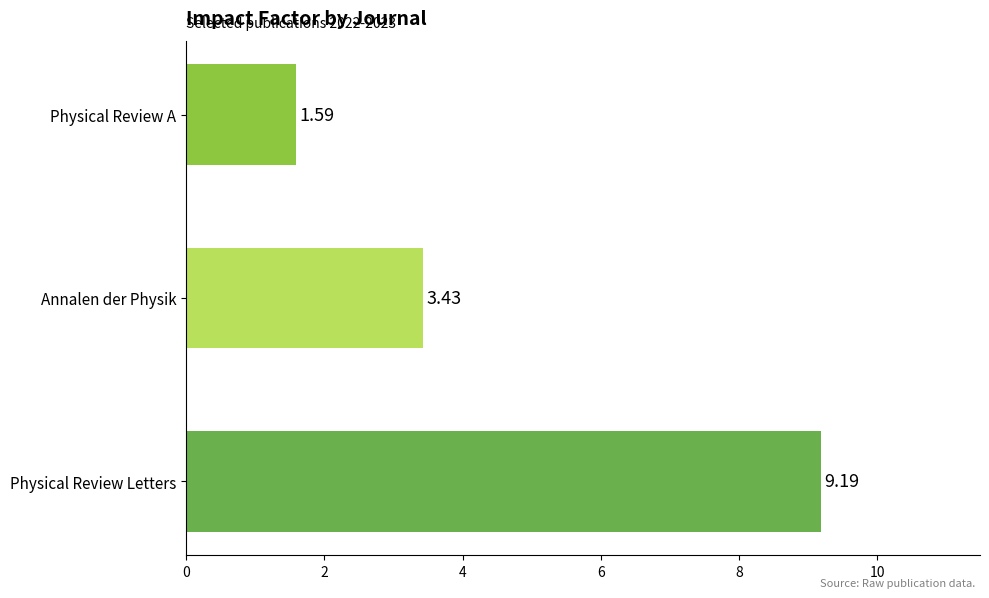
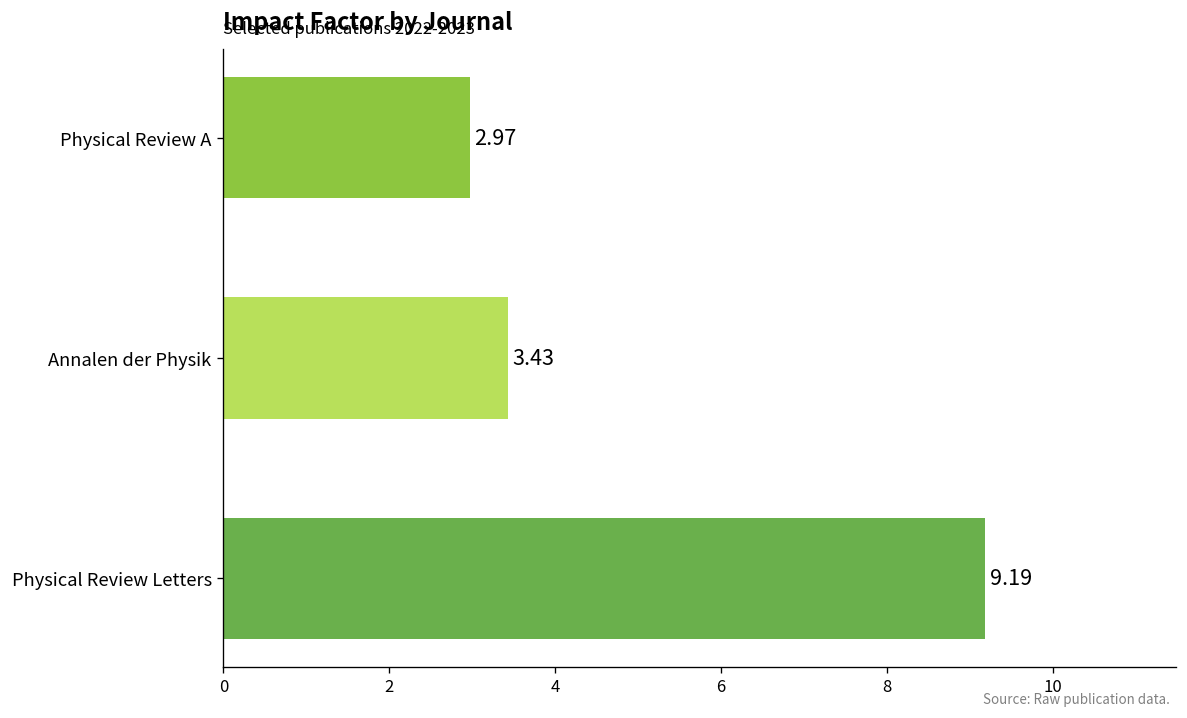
  {
-   "Physical Review A": 1.59,
+   "Physical Review A": 2.97,
    "Annalen der Physik": 3.43,
    "Physical Review Letters": 9.19
  }
